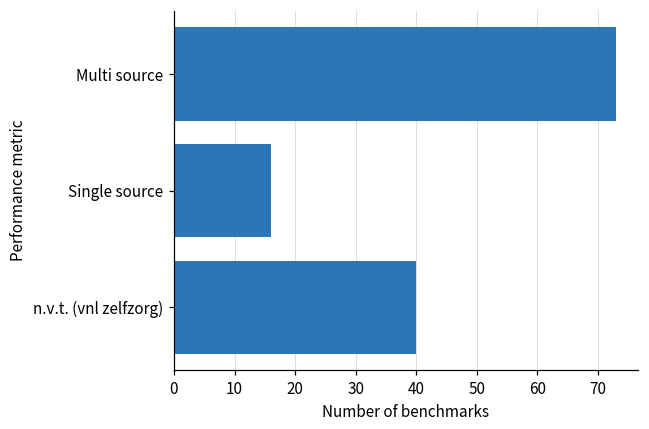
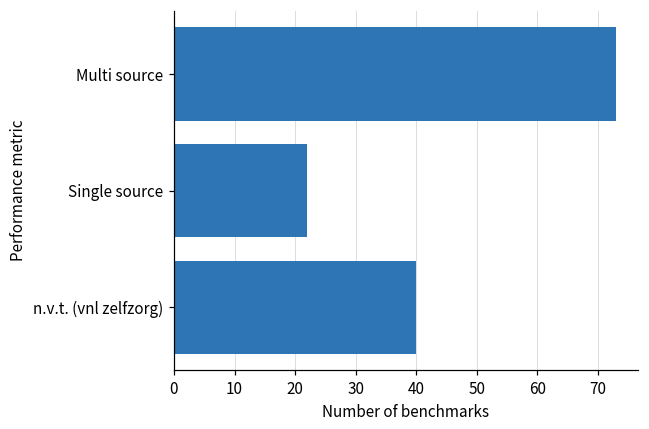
  {
    "Multi source": 73,
-   "Single source": 16,
+   "Single source": 22,
    "n.v.t. (vnl zelfzorg)": 40
  }
